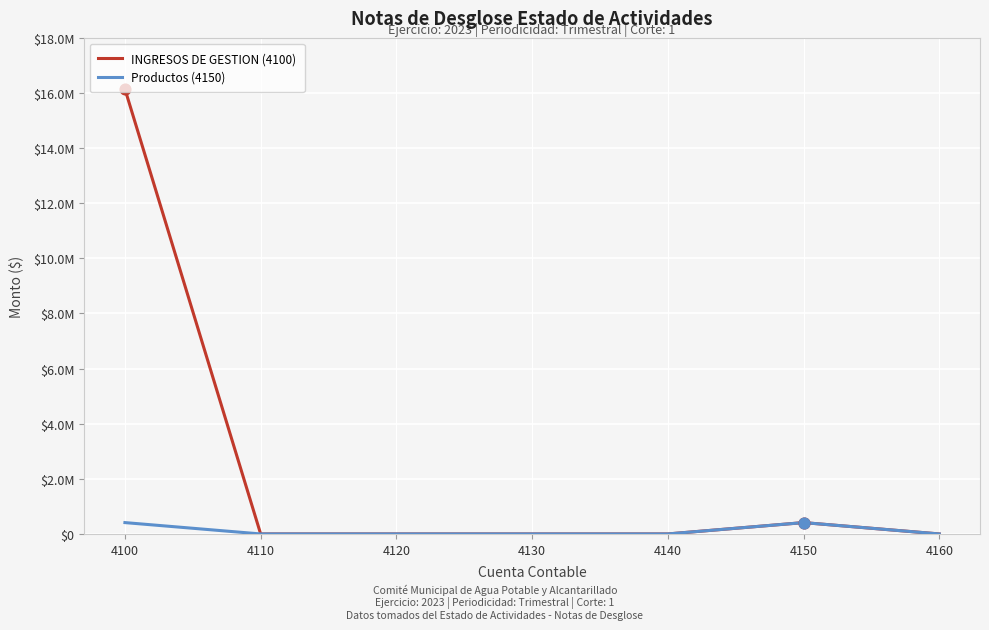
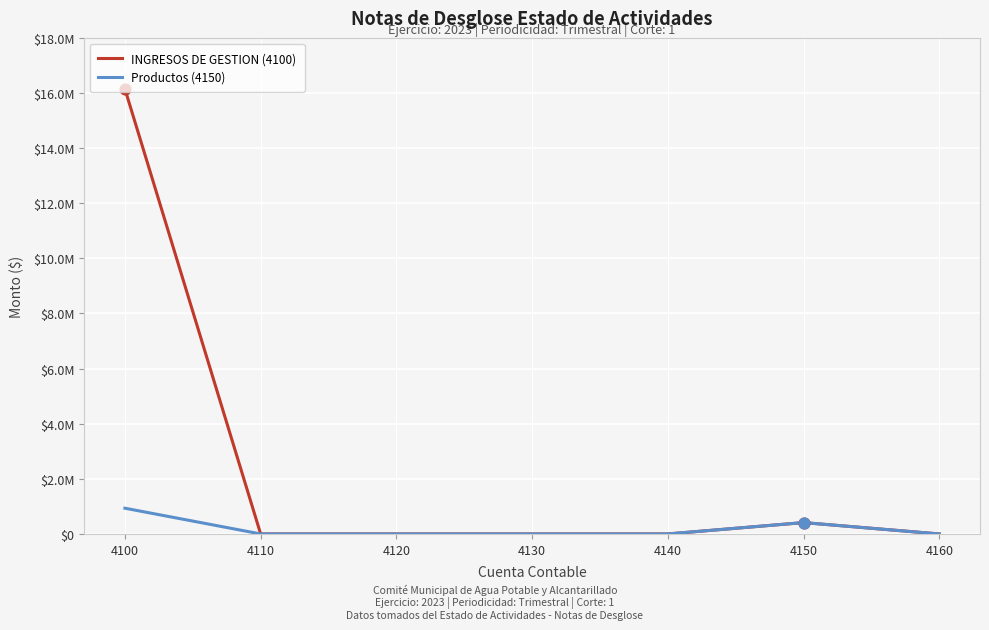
  {
    "Productos (4150)": {
-     "4100": "$400000"
+     "4100": "$900000"
    }
  }
